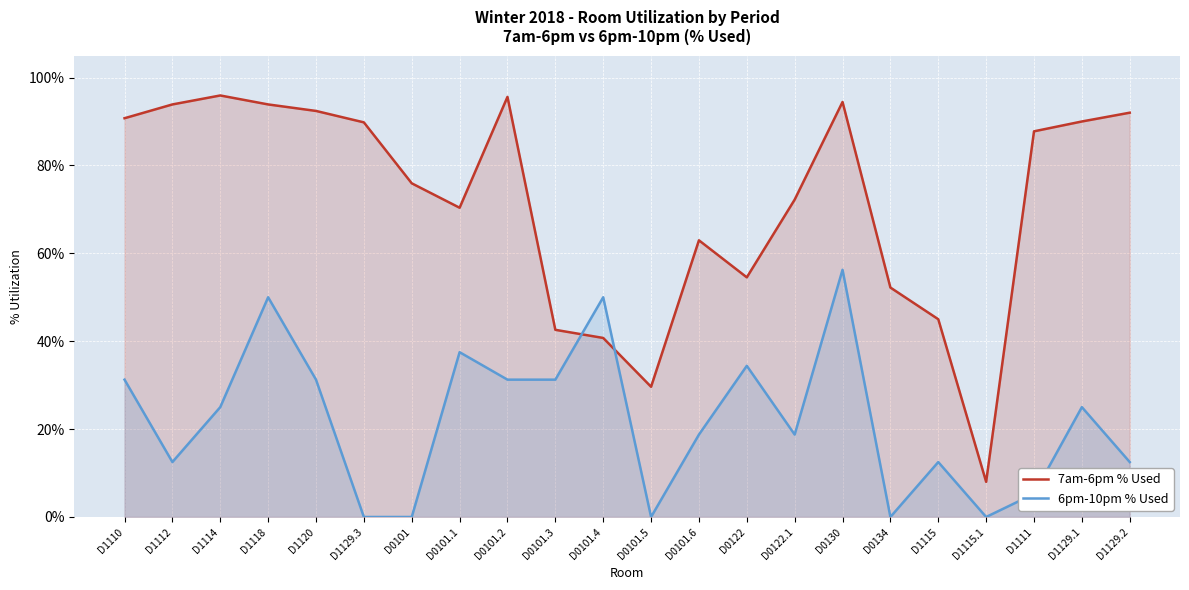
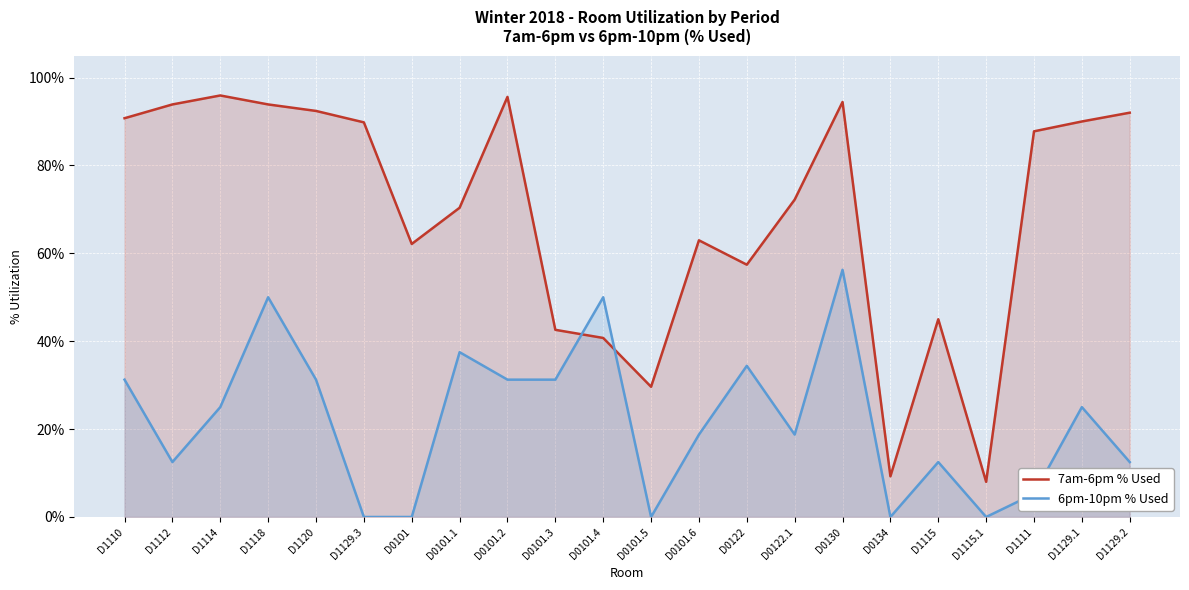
  {
    "7am-6pm % Used": {
      "D1110": "91%",
      "D1112": "94%",
      "D1114": "96%",
      "D1118": "94%",
      "D1120": "92%",
      "D1129.3": "90%",
-     "D0101": "76%",
+     "D0101": "62%",
      "D0101.1": "70%",
      "D0101.2": "96%",
      "D0101.3": "43%",
      "D0101.4": "41%",
      "D0101.5": "30%",
      "D0101.6": "63%",
-     "D0122": "55%",
+     "D0122": "57%",
      "D0122.1": "72%",
      "D0130": "94%",
-     "D0134": "52%",
+     "D0134": "9%",
      "D1115": "45%",
      "D1115.1": "8%",
      "D1111": "88%",
      "D1129.1": "90%",
      "D1129.2": "92%"
    },
    "6pm-10pm % Used": {
      "D1110": "31%",
      "D1112": "13%",
      "D1114": "25%",
      "D1118": "50%",
      "D1120": "31%",
      "D1129.3": "0%",
      "D0101": "0%",
      "D0101.1": "38%",
      "D0101.2": "31%",
      "D0101.3": "31%",
      "D0101.4": "50%",
      "D0101.5": "0%",
      "D0101.6": "19%",
      "D0122": "34%",
      "D0122.1": "19%",
      "D0130": "56%",
      "D0134": "0%",
      "D1115": "13%",
      "D1115.1": "0%",
      "D1129.1": "25%",
      "D1129.2": "13%"
    }
  }
